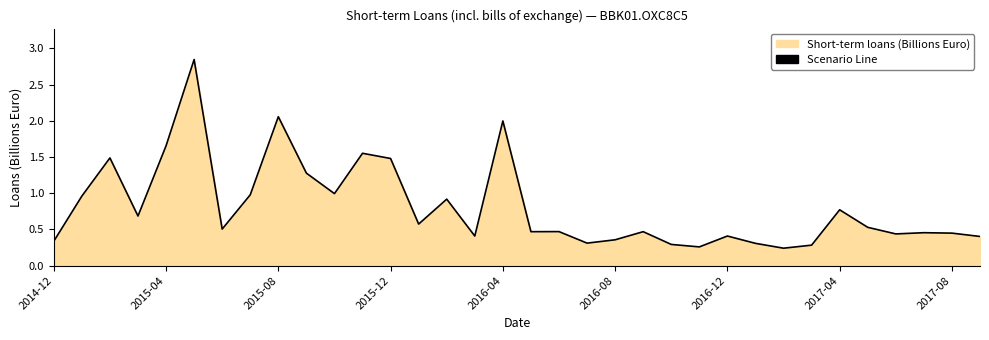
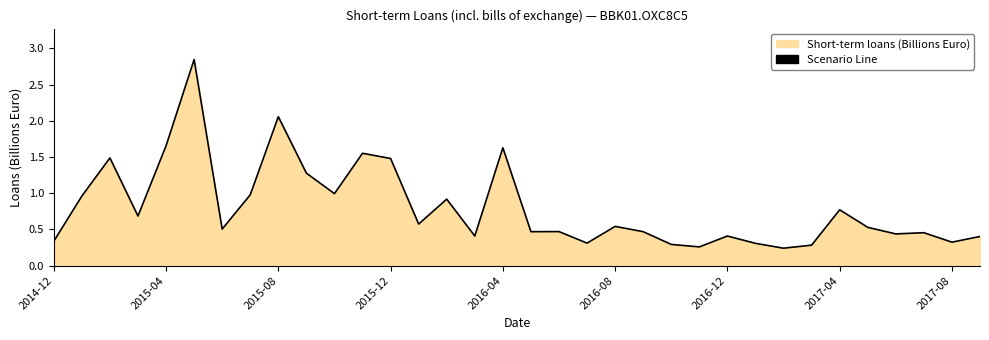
  {
    "2014-12": 0.3,
    "2015-04": 1.7,
    "2015-08": 2.1,
    "2015-12": 1.5,
-   "2016-04": 2.0,
-   "2016-08": 0.4,
+   "2016-04": 1.6,
+   "2016-08": 0.5,
    "2016-12": 0.4,
    "2017-04": 0.8,
-   "2017-08": 0.4
+   "2017-08": 0.3
  }
